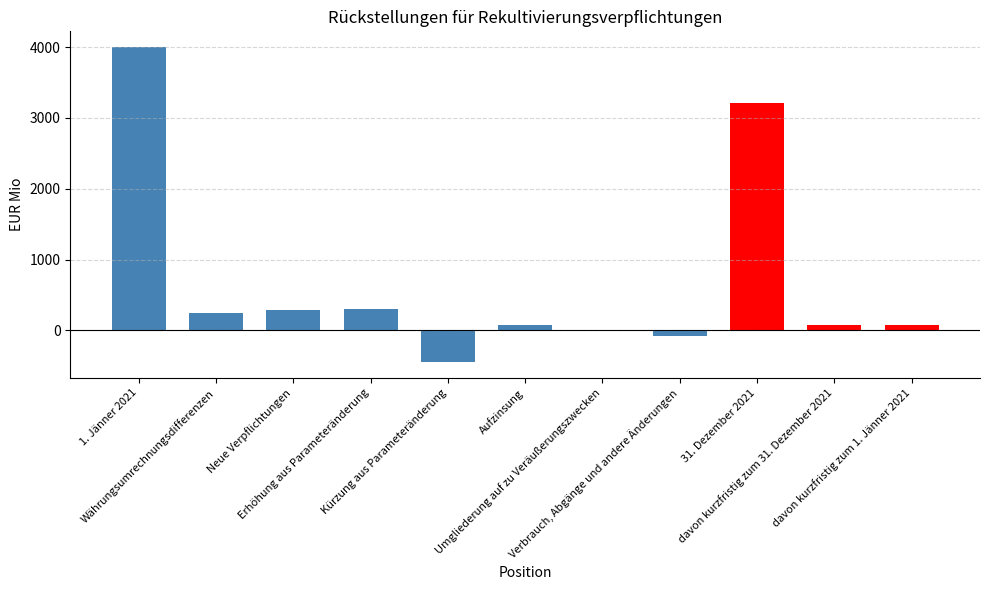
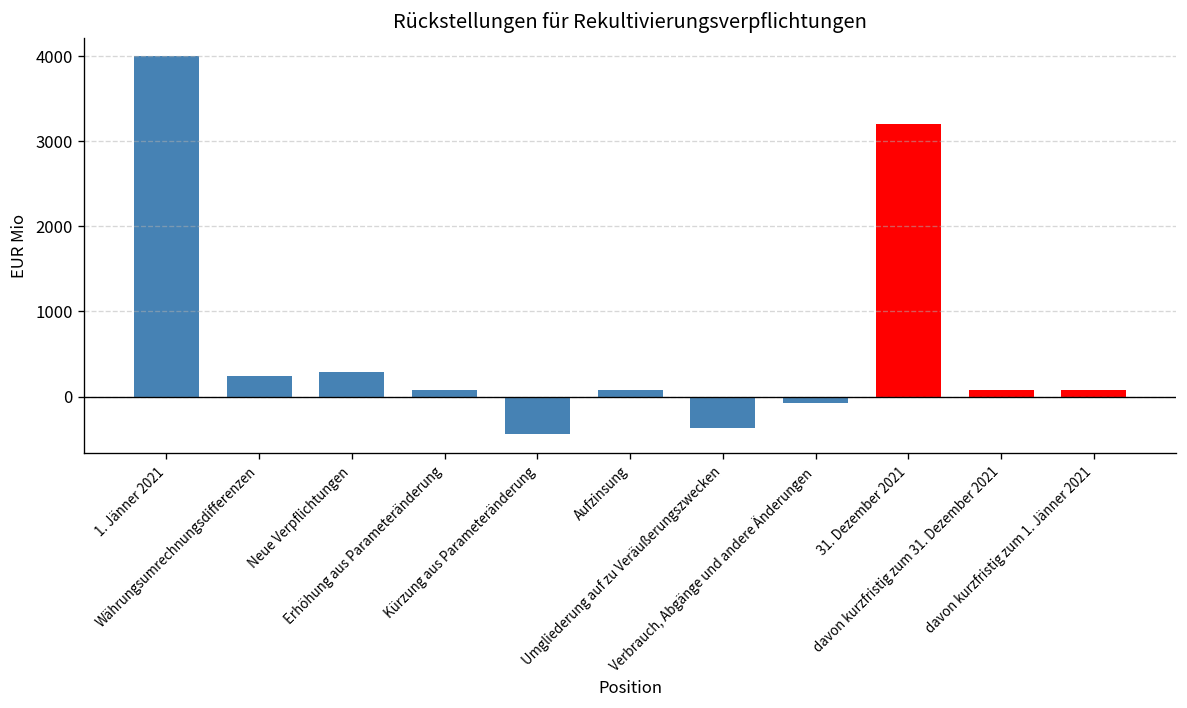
  {
    "1. Jänner 2021": 4000,
    "Währungsumrechnungsdifferenzen": 200,
    "Neue Verpflichtungen": 300,
-   "Erhöhung aus Parameteränderung": 300,
+   "Erhöhung aus Parameteränderung": 100,
    "Kürzung aus Parameteränderung": -400,
    "Aufzinsung": 100,
-   "Umgliederung auf zu Veräußerungszwecken": 0,
+   "Umgliederung auf zu Veräußerungszwecken": -400,
    "Verbrauch, Abgänge und andere Änderungen": -100,
    "31. Dezember 2021": 3200,
    "davon kurzfristig zum 31. Dezember 2021": 100,
    "davon kurzfristig zum 1. Jänner 2021": 100
  }
